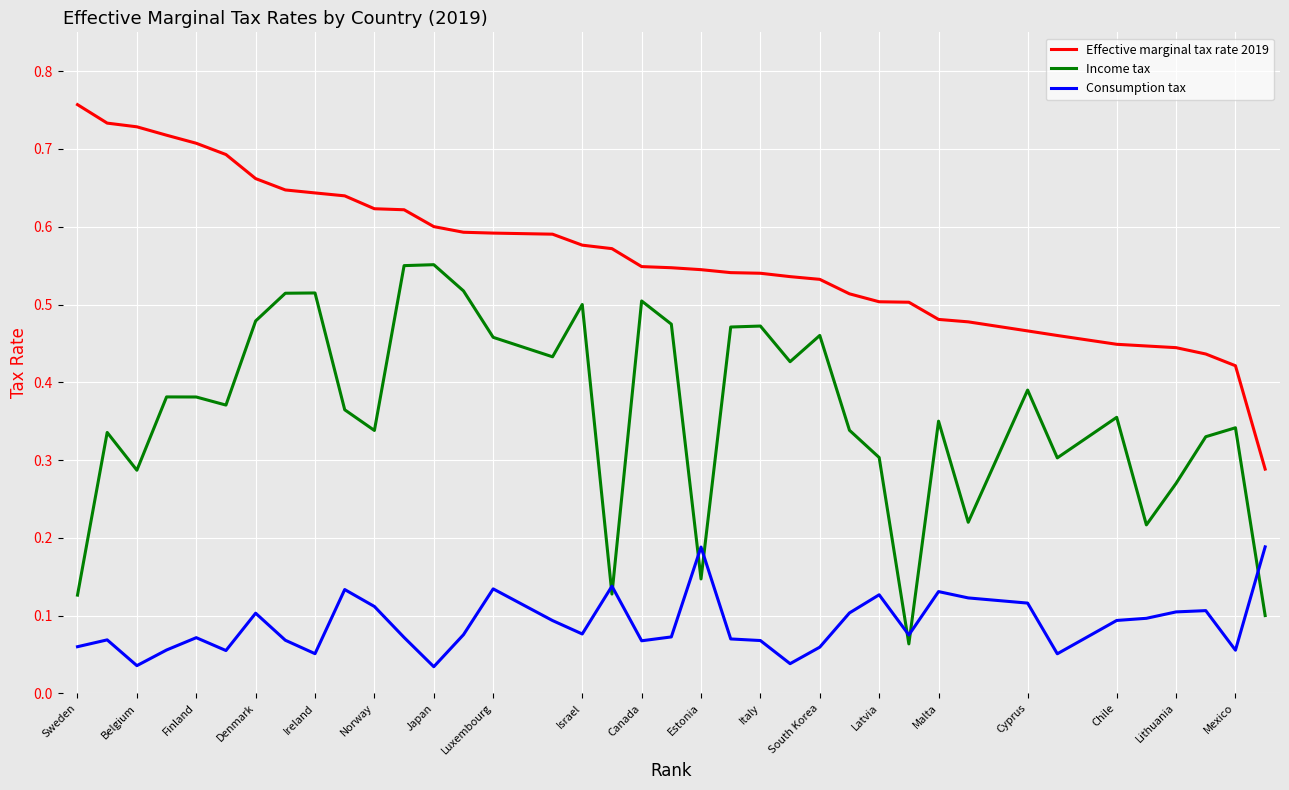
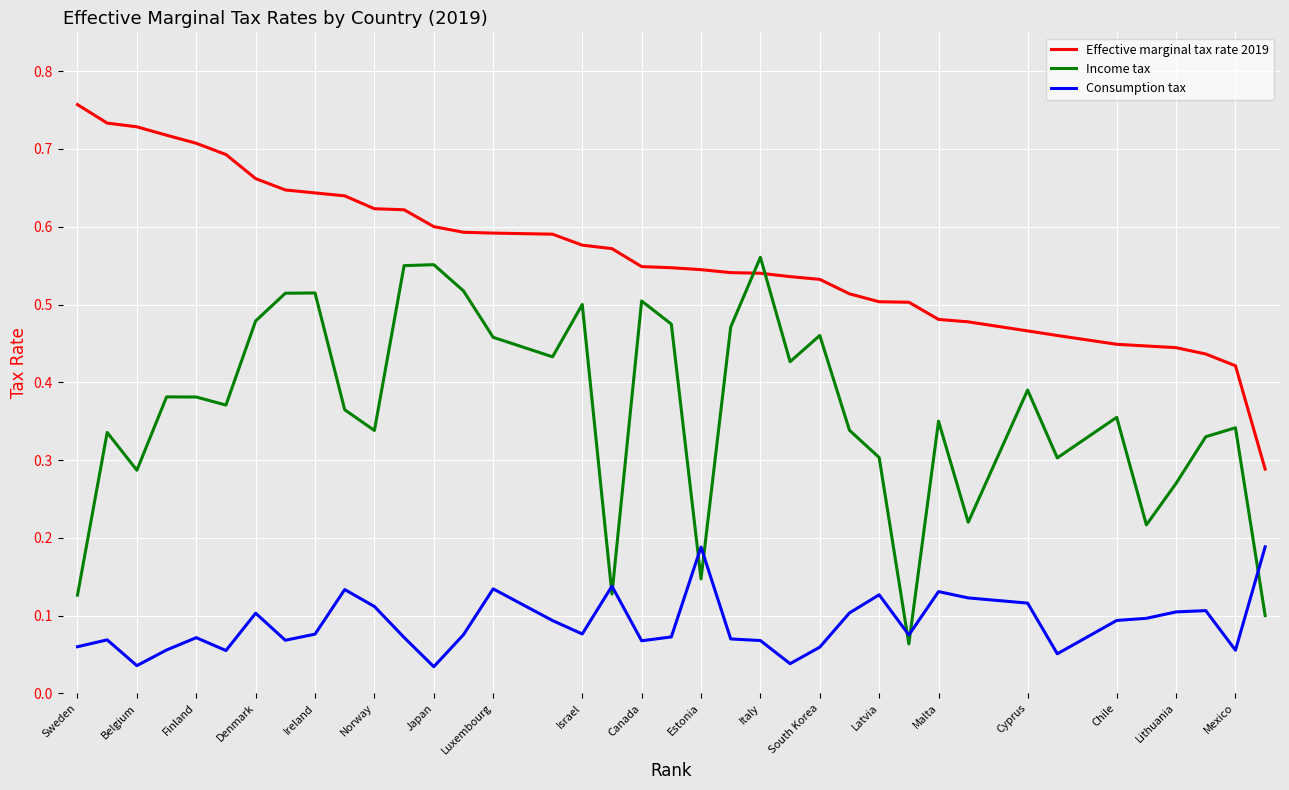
  {
    "Effective marginal tax rate 2019": {
      "Sweden": 0.76,
      "Belgium": 0.73,
      "Finland": 0.71,
      "Denmark": 0.66,
      "Ireland": 0.64,
      "Norway": 0.62,
      "Japan": 0.60,
      "Luxembourg": 0.59,
      "Israel": 0.58,
      "Canada": 0.55,
      "Estonia": 0.54,
      "Italy": 0.54,
      "South Korea": 0.53,
      "Latvia": 0.50,
      "Malta": 0.48,
      "Cyprus": 0.47,
      "Chile": 0.45,
      "Lithuania": 0.44,
      "Mexico": 0.42
    },
    "Income tax": {
      "Sweden": 0.13,
      "Belgium": 0.29,
      "Finland": 0.38,
      "Denmark": 0.48,
      "Ireland": 0.51,
      "Norway": 0.34,
      "Japan": 0.55,
      "Luxembourg": 0.46,
      "Israel": 0.50,
      "Canada": 0.50,
      "Estonia": 0.15,
-     "Italy": 0.47,
+     "Italy": 0.56,
      "South Korea": 0.46,
      "Latvia": 0.30,
      "Malta": 0.35,
      "Cyprus": 0.39,
      "Chile": 0.35,
      "Lithuania": 0.27,
      "Mexico": 0.34
    },
    "Consumption tax": {
      "Sweden": 0.06,
      "Belgium": 0.04,
      "Finland": 0.07,
      "Denmark": 0.10,
-     "Ireland": 0.05,
+     "Ireland": 0.08,
      "Norway": 0.11,
      "Japan": 0.03,
      "Luxembourg": 0.13,
      "Israel": 0.08,
      "Canada": 0.07,
      "Estonia": 0.19,
      "Italy": 0.07,
      "South Korea": 0.06,
      "Latvia": 0.13,
      "Malta": 0.13,
      "Cyprus": 0.12,
      "Chile": 0.09,
      "Lithuania": 0.10,
      "Mexico": 0.06
    }
  }
